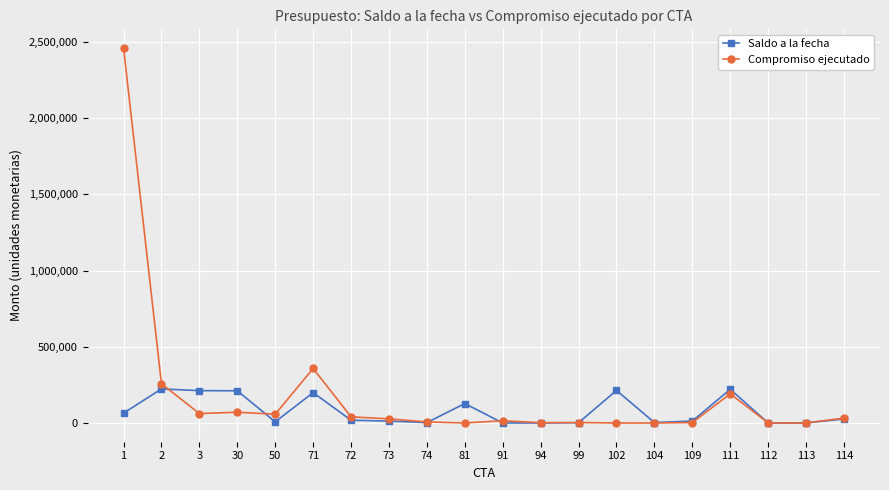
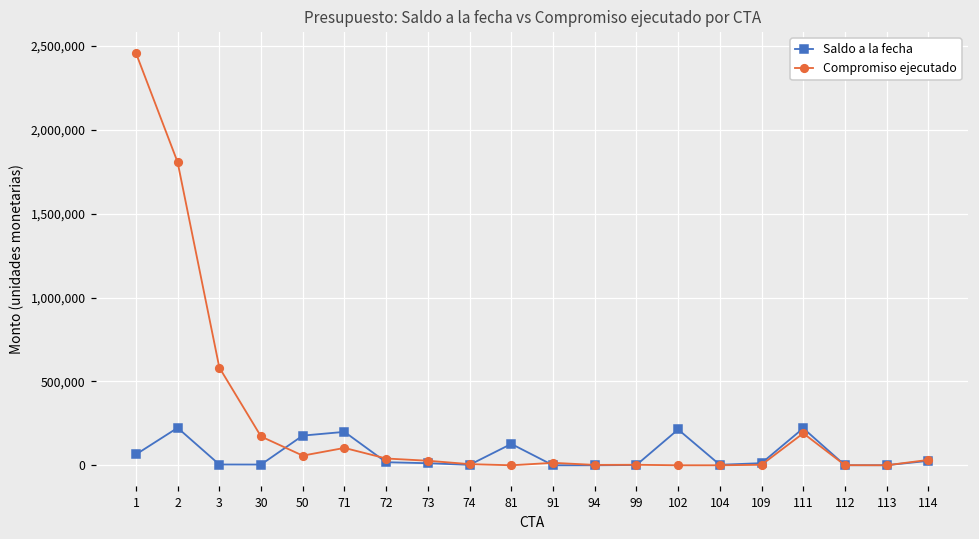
  {
    "Saldo a la fecha": {
      "1": "60,000",
      "2": "220,000",
-     "3": "210,000",
-     "30": "210,000",
-     "50": "10,000",
+     "3": "0",
+     "30": "0",
+     "50": "180,000",
      "71": "200,000",
      "72": "20,000",
      "81": "130,000",
      "102": "210,000",
      "111": "220,000"
    },
    "Compromiso ejecutado": {
      "1": "2,460,000",
-     "2": "260,000",
-     "3": "60,000",
-     "30": "70,000",
+     "2": "1,810,000",
+     "3": "580,000",
+     "30": "170,000",
      "50": "60,000",
-     "71": "360,000",
+     "71": "100,000",
      "72": "40,000",
      "81": "0",
      "102": "0",
      "111": "190,000"
    }
  }
